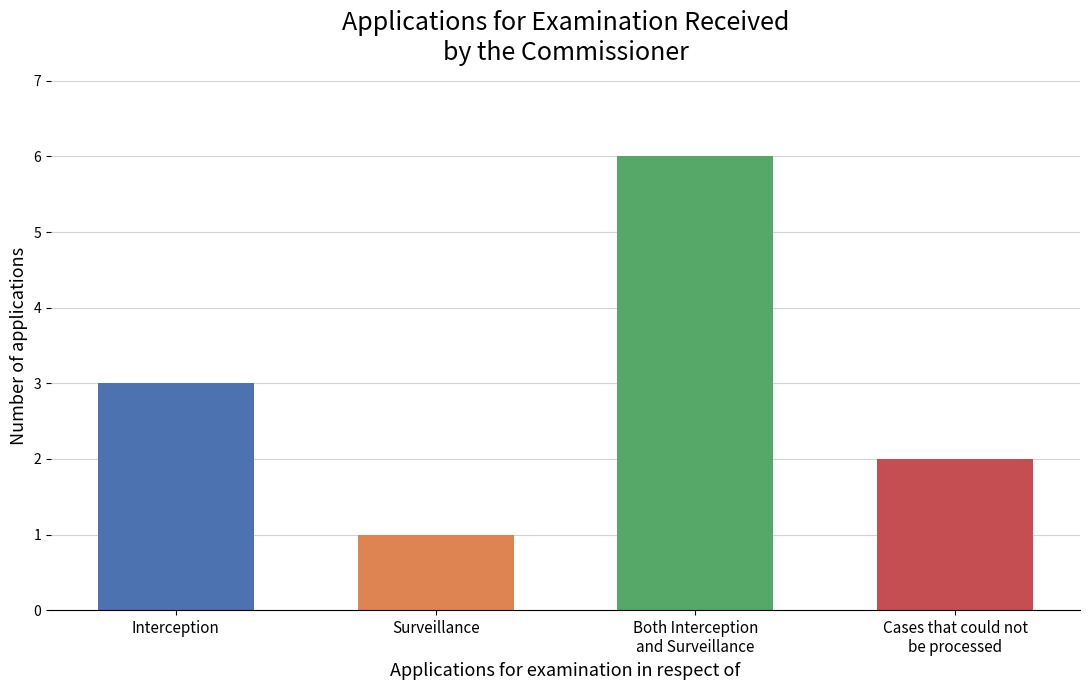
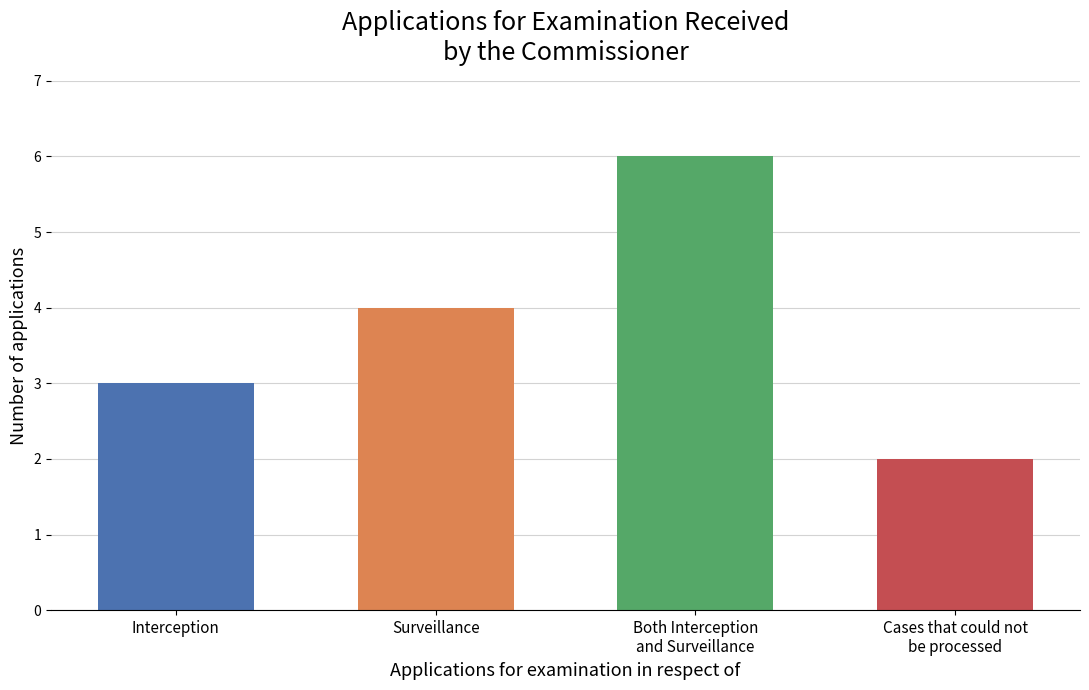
  {
    "Interception": 3,
-   "Surveillance": 1,
+   "Surveillance": 4,
    "Both Interception and Surveillance": 6,
    "Cases that could not be processed": 2
  }
